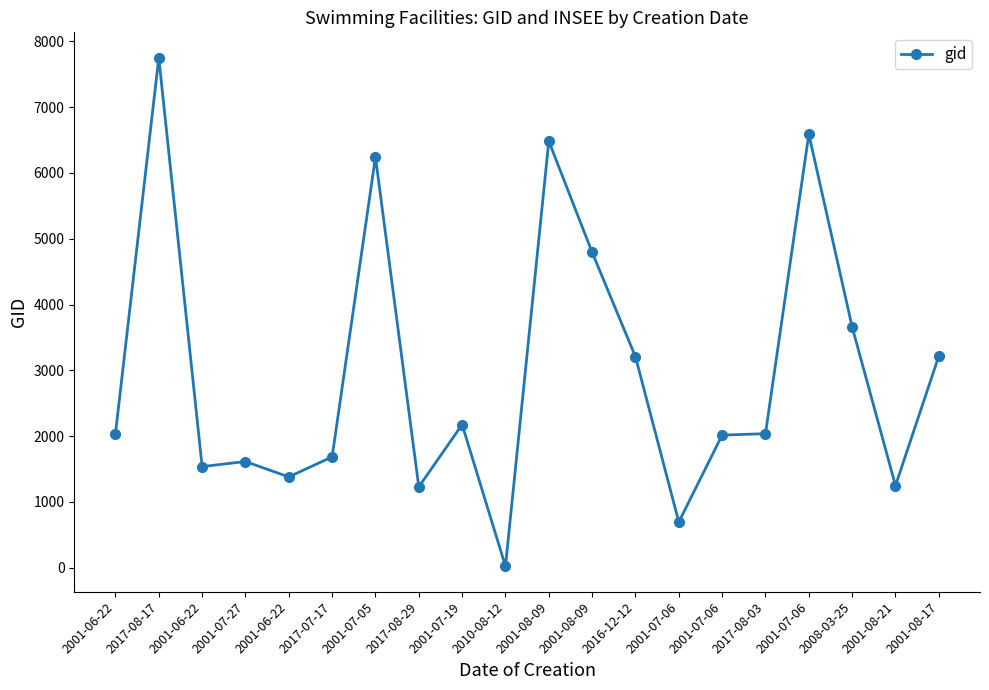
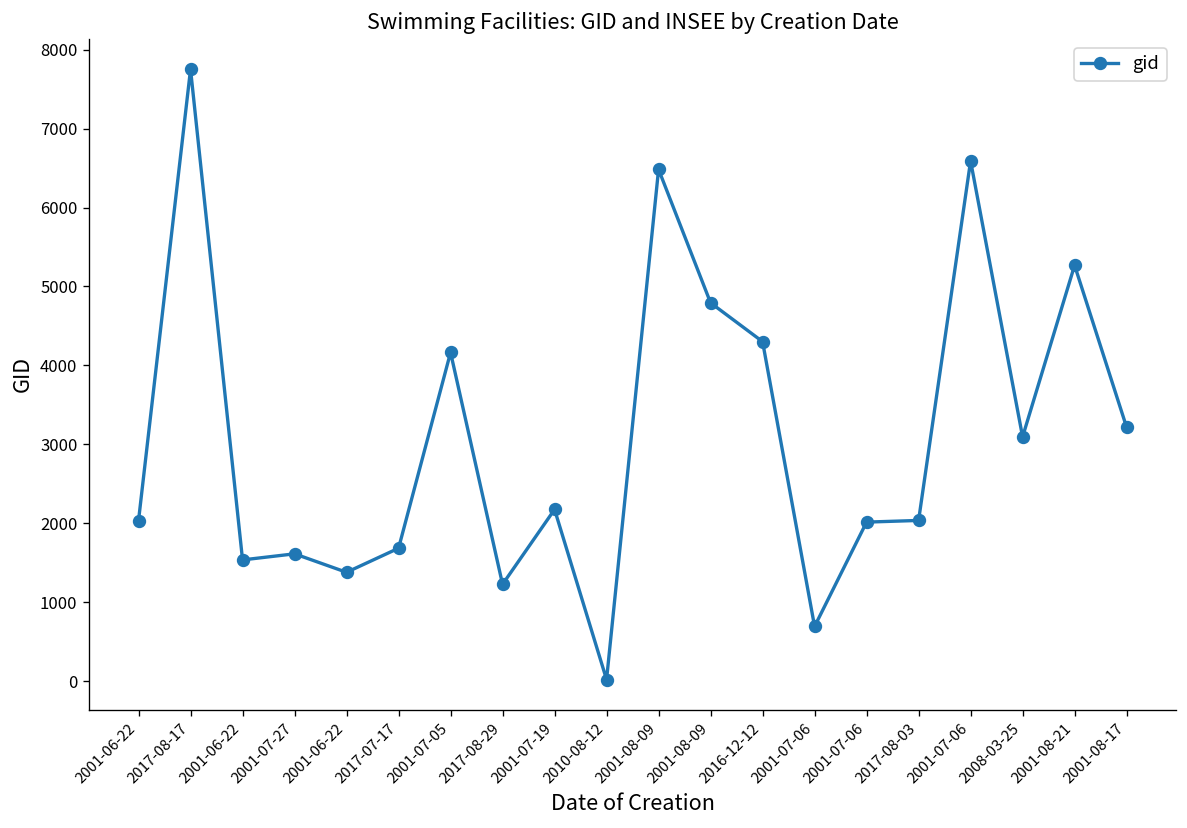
  {
    "2017-08-17": 7800,
    "2001-07-27": 1600,
    "2017-07-17": 1700,
-   "2001-07-05": 6200,
+   "2001-07-05": 4200,
    "2017-08-29": 1200,
    "2001-07-19": 2200,
    "2010-08-12": 0,
-   "2016-12-12": 3200,
+   "2016-12-12": 4300,
    "2017-08-03": 2000,
-   "2008-03-25": 3700,
-   "2001-08-21": 1200,
+   "2008-03-25": 3100,
+   "2001-08-21": 5300,
    "2001-08-17": 3200
  }
